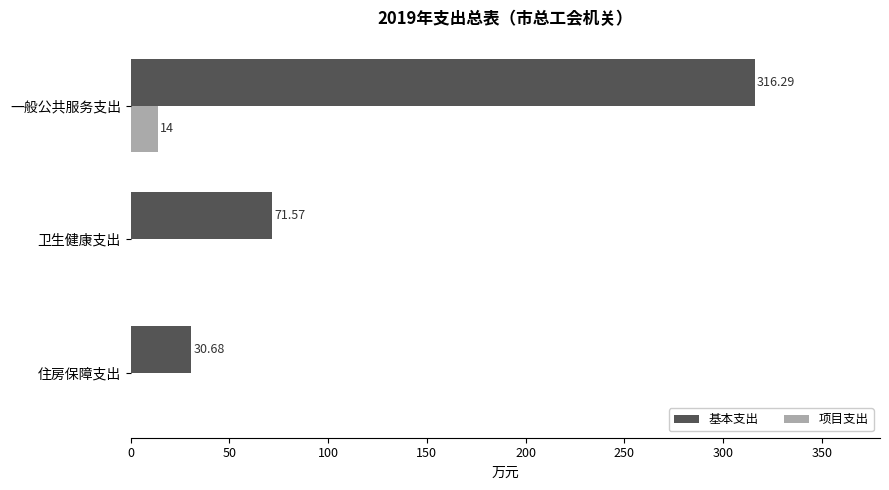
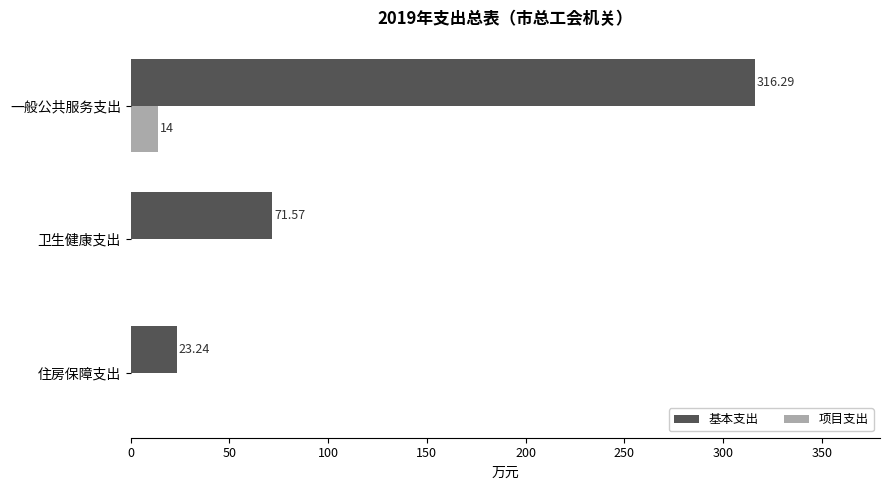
  {
    "基本支出": {
      "一般公共服务支出": 316.29,
      "卫生健康支出": 71.57,
-     "住房保障支出": 30.68
+     "住房保障支出": 23.24
    },
    "项目支出": {
      "一般公共服务支出": 14
    }
  }
